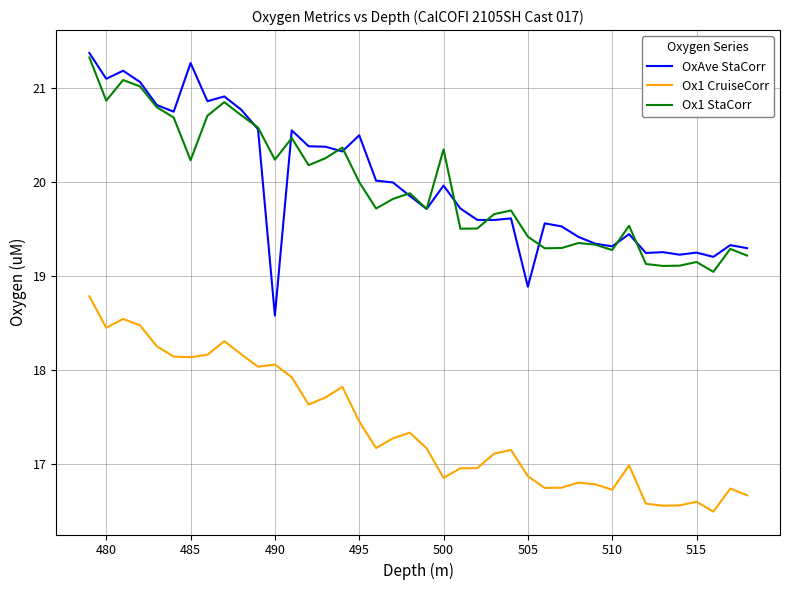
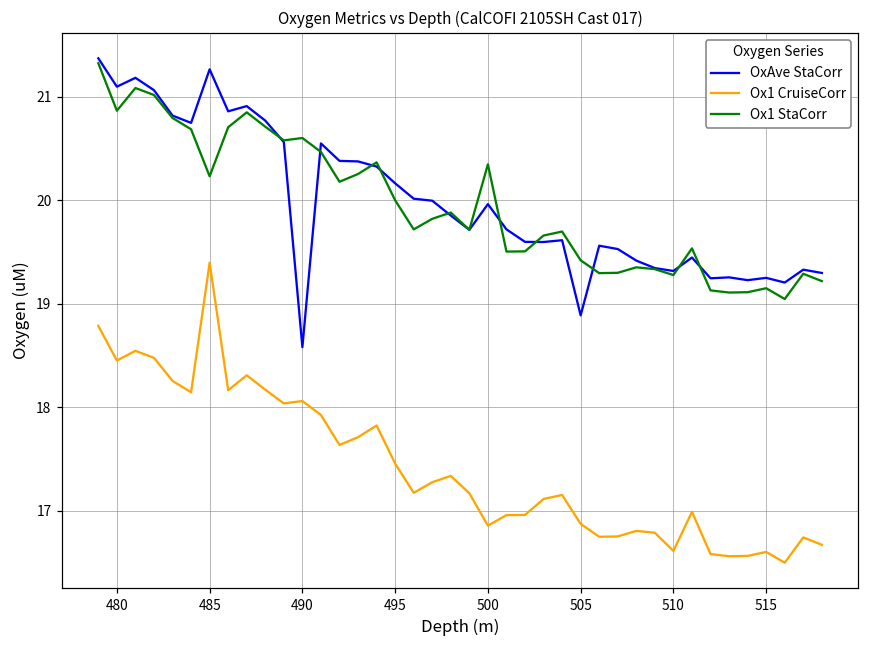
  {
    "OxAve StaCorr": {
      "480": 21.1,
      "485": 21.3,
      "490": 18.6,
-     "495": 20.5,
+     "495": 20.2,
      "500": 20.0,
      "505": 18.9,
      "510": 19.3,
      "515": 19.2
    },
    "Ox1 CruiseCorr": {
      "480": 18.5,
-     "485": 18.1,
+     "485": 19.4,
      "490": 18.1,
      "495": 17.5,
      "500": 16.9,
      "505": 16.9,
-     "510": 16.7,
+     "510": 16.6,
      "515": 16.6
    },
    "Ox1 StaCorr": {
      "480": 20.9,
      "485": 20.2,
-     "490": 20.2,
+     "490": 20.6,
      "495": 20.0,
      "500": 20.3,
      "505": 19.4,
      "510": 19.3,
      "515": 19.1
    }
  }
